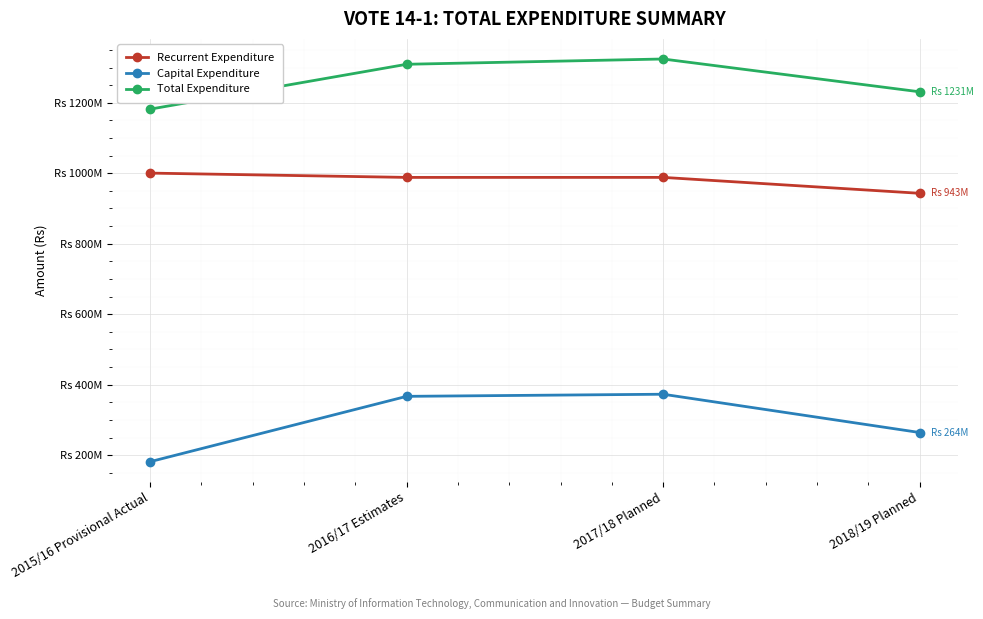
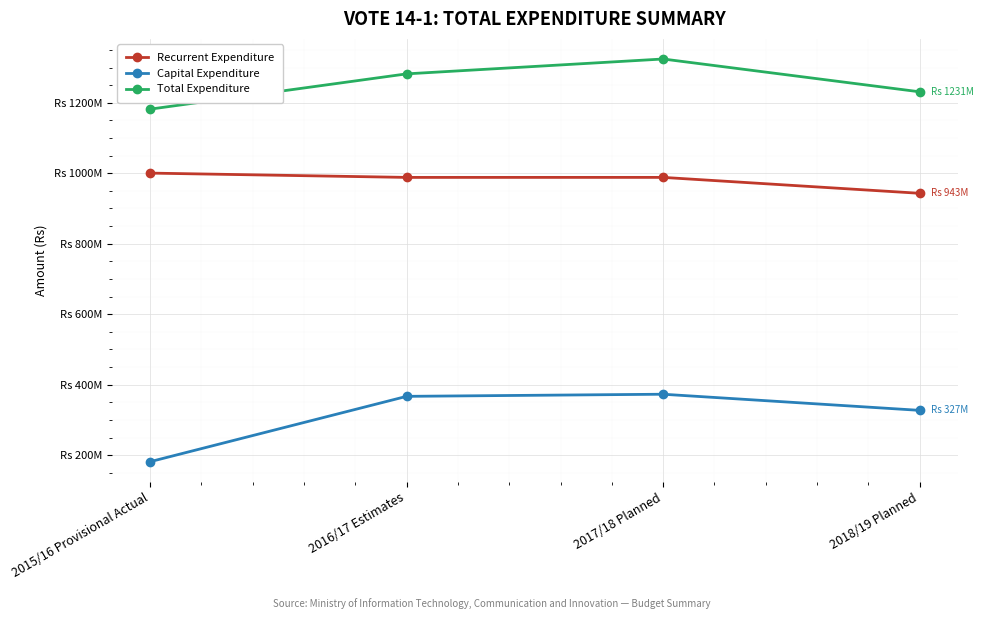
  {
    "Recurrent Expenditure": {
      "2018/19 Planned": "943M"
    },
    "Capital Expenditure": {
-     "2018/19 Planned": "264M"
+     "2018/19 Planned": "327M"
    },
    "Total Expenditure": {
      "2015/16 Provisional Actual": "Rs 1180000000",
-     "2016/17 Estimates": "Rs 1310000000",
+     "2016/17 Estimates": "Rs 1280000000",
      "2017/18 Planned": "Rs 1320000000"
    }
  }
